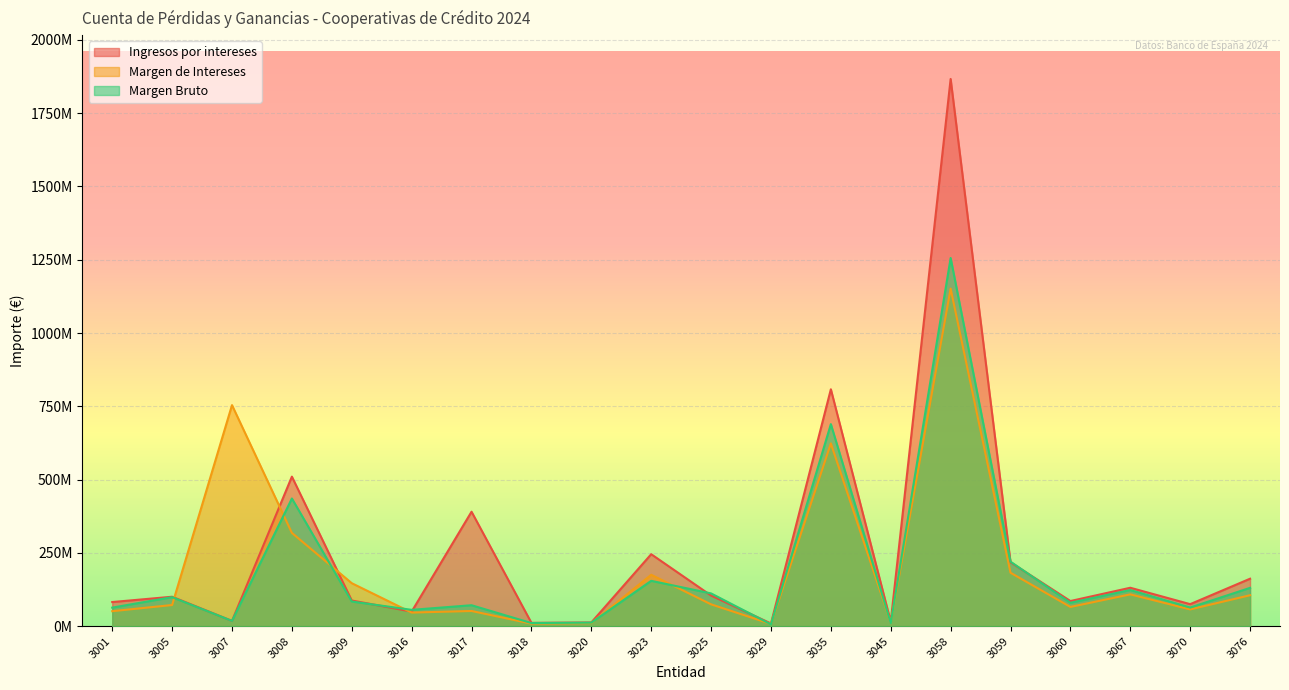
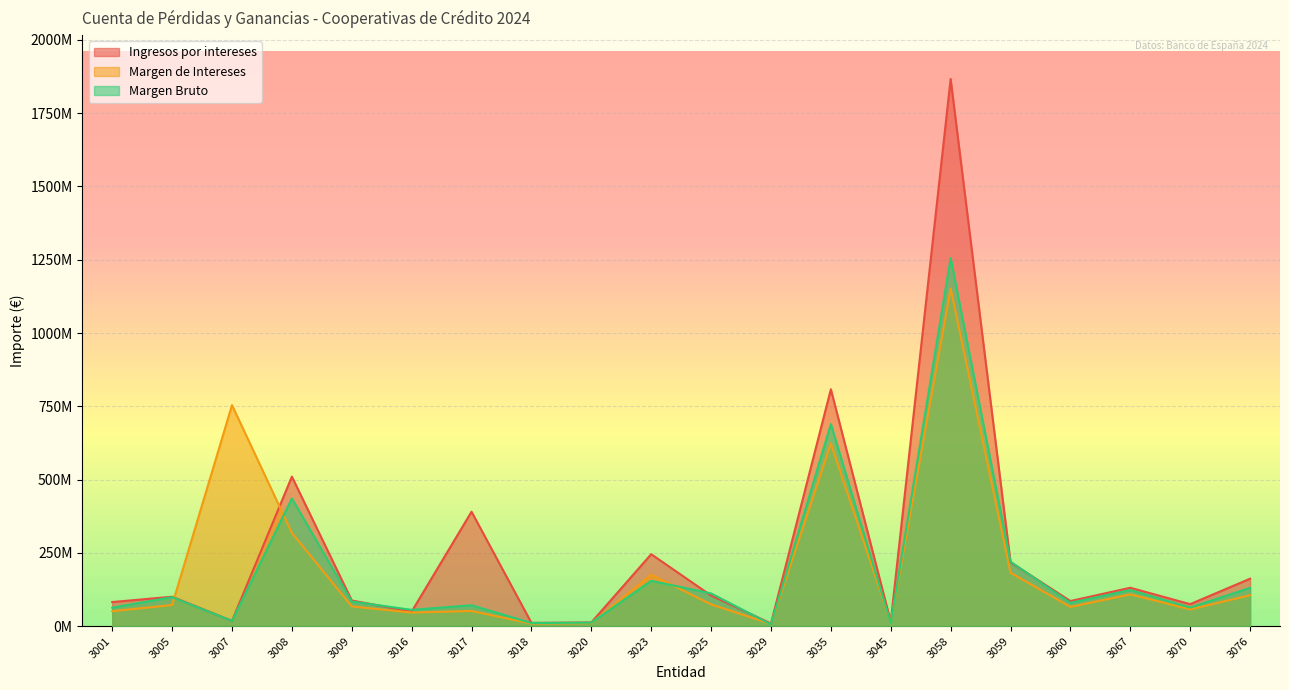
  {
    "Ingresos por intereses": {
      "3001": 80000000,
      "3008": 510000000,
      "3017": 390000000,
      "3023": 250000000,
      "3035": 810000000,
      "3058": 1870000000,
      "3070": 80000000,
      "3076": 160000000
    },
    "Margen de Intereses": {
      "3001": 50000000,
      "3005": 70000000,
      "3007": 750000000,
      "3008": 320000000,
-     "3009": 150000000,
+     "3009": 70000000,
      "3017": 50000000,
      "3023": 180000000,
      "3025": 70000000,
      "3035": 620000000,
      "3058": 1150000000,
      "3059": 180000000,
      "3060": 70000000,
      "3067": 110000000,
      "3076": 110000000
    },
    "Margen Bruto": {
      "3001": 60000000,
      "3008": 440000000,
      "3017": 70000000,
      "3023": 150000000,
      "3035": 690000000,
      "3058": 1260000000,
      "3076": 130000000
    }
  }
